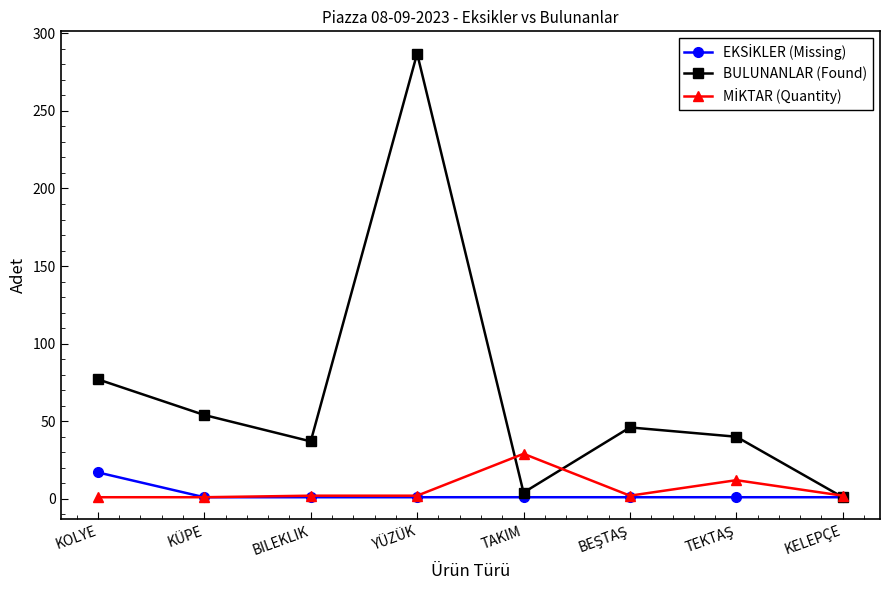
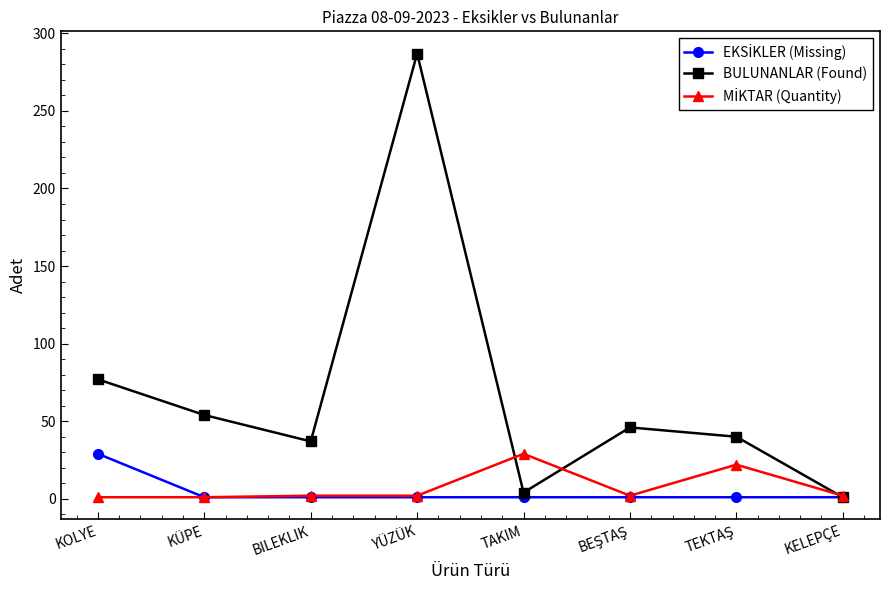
  {
    "EKSİKLER (Missing)": {
-     "KOLYE": 17,
+     "KOLYE": 29,
      "TAKIM": 1,
      "TEKTAŞ": 1
    },
    "BULUNANLAR (Found)": {
      "KOLYE": 77,
      "KÜPE": 54,
      "BILEKLIK": 37,
      "YÜZÜK": 287,
      "TAKIM": 4,
      "BEŞTAŞ": 46,
      "TEKTAŞ": 40
    },
    "MİKTAR (Quantity)": {
      "KOLYE": 1,
      "TAKIM": 29,
-     "TEKTAŞ": 12
+     "TEKTAŞ": 22
    }
  }
